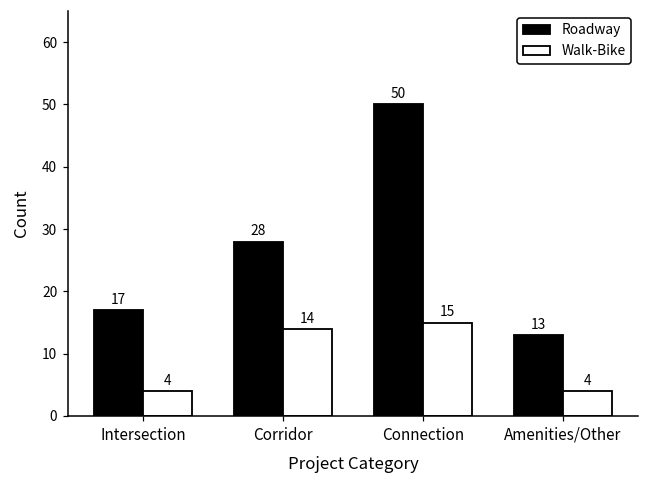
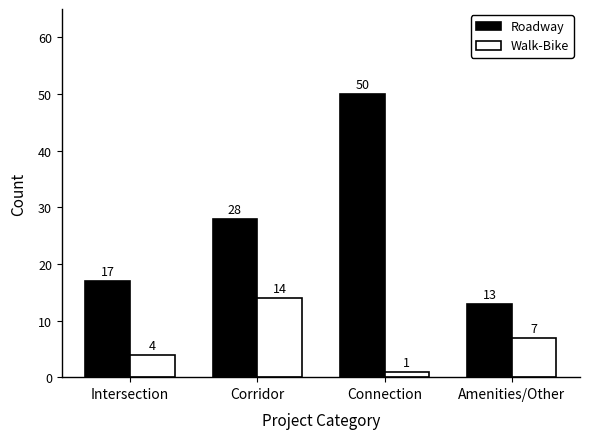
  {
    "Roadway": {
      "Intersection": 17,
      "Corridor": 28,
      "Connection": 50,
      "Amenities/Other": 13
    },
    "Walk-Bike": {
      "Intersection": 4,
      "Corridor": 14,
-     "Connection": 15,
-     "Amenities/Other": 4
+     "Connection": 1,
+     "Amenities/Other": 7
    }
  }
